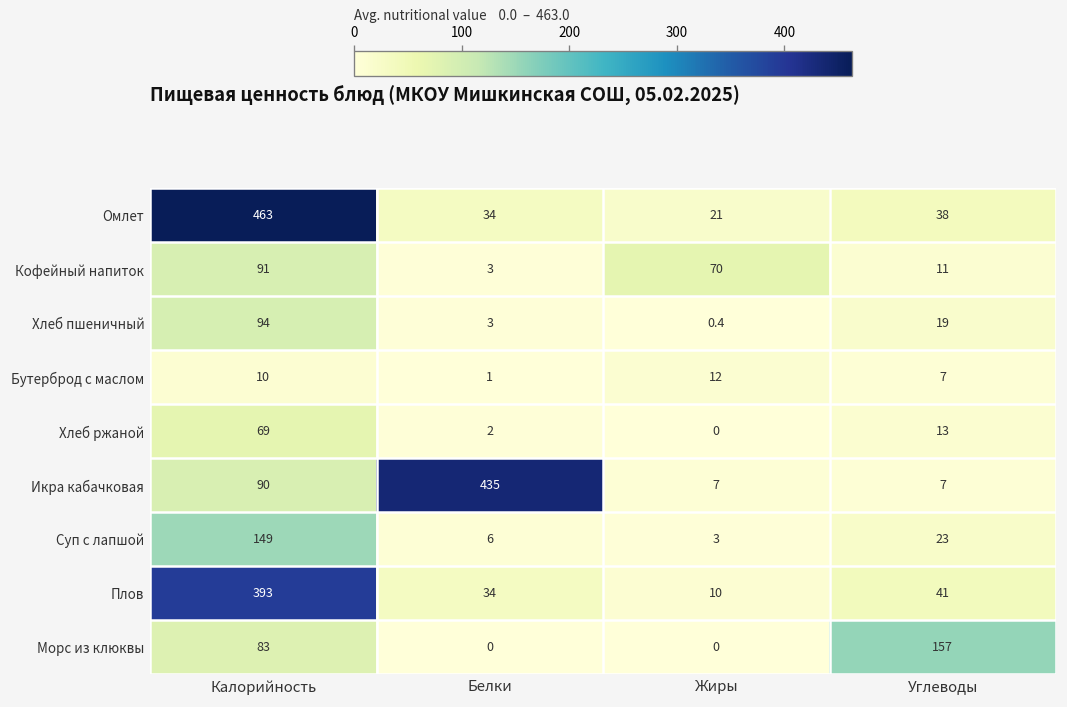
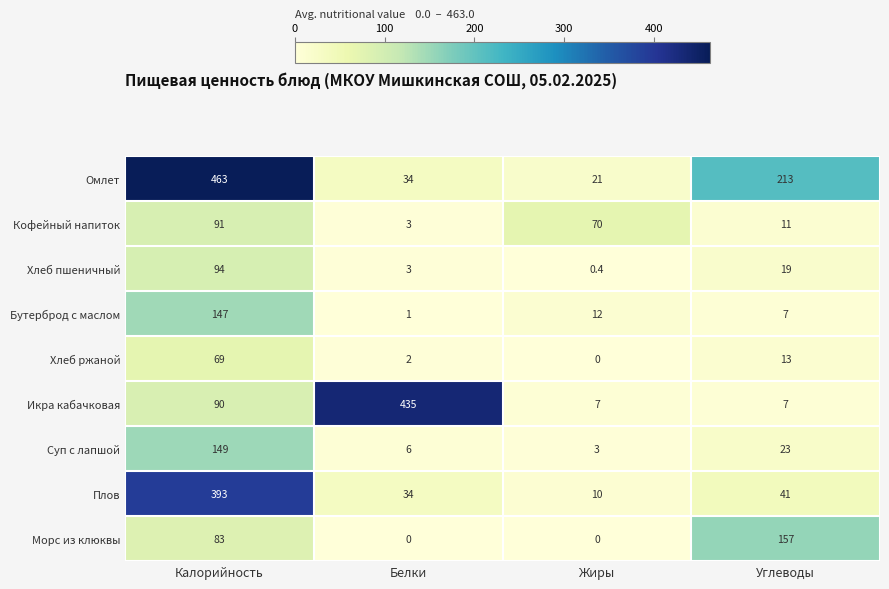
  {
    "Омлет": {
      "Калорийность": 463,
      "Белки": 34,
      "Жиры": 21,
-     "Углеводы": 38
+     "Углеводы": 213
    },
    "Кофейный напиток": {
      "Калорийность": 91,
      "Белки": 3,
      "Жиры": 70,
      "Углеводы": 11
    },
    "Хлеб пшеничный": {
      "Калорийность": 94,
      "Белки": 3,
      "Жиры": 0.4,
      "Углеводы": 19
    },
    "Бутерброд с маслом": {
-     "Калорийность": 10,
+     "Калорийность": 147,
      "Белки": 1,
      "Жиры": 12,
      "Углеводы": 7
    },
    "Хлеб ржаной": {
      "Калорийность": 69,
      "Белки": 2,
      "Жиры": 0,
      "Углеводы": 13
    },
    "Икра кабачковая": {
      "Калорийность": 90,
      "Белки": 435,
      "Жиры": 7,
      "Углеводы": 7
    },
    "Суп с лапшой": {
      "Калорийность": 149,
      "Белки": 6,
      "Жиры": 3,
      "Углеводы": 23
    },
    "Плов": {
      "Калорийность": 393,
      "Белки": 34,
      "Жиры": 10,
      "Углеводы": 41
    },
    "Морс из клюквы": {
      "Калорийность": 83,
      "Белки": 0,
      "Жиры": 0,
      "Углеводы": 157
    }
  }
